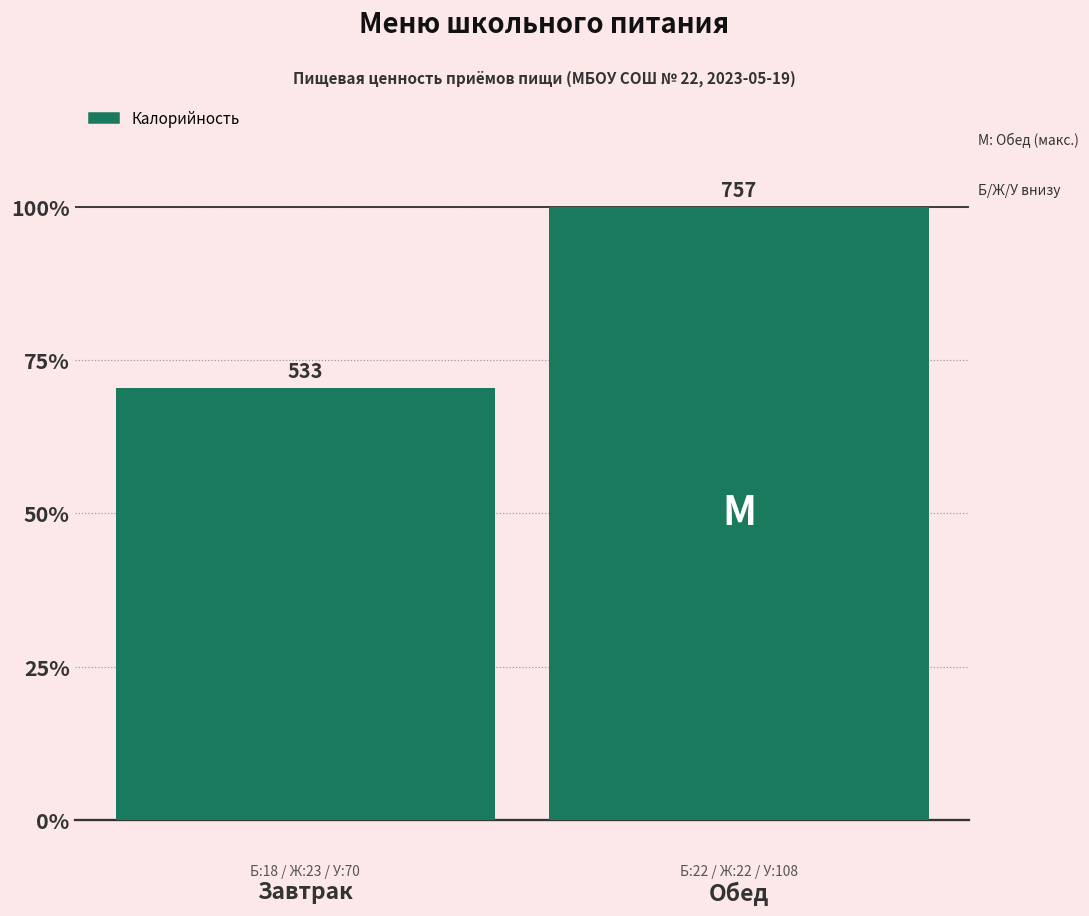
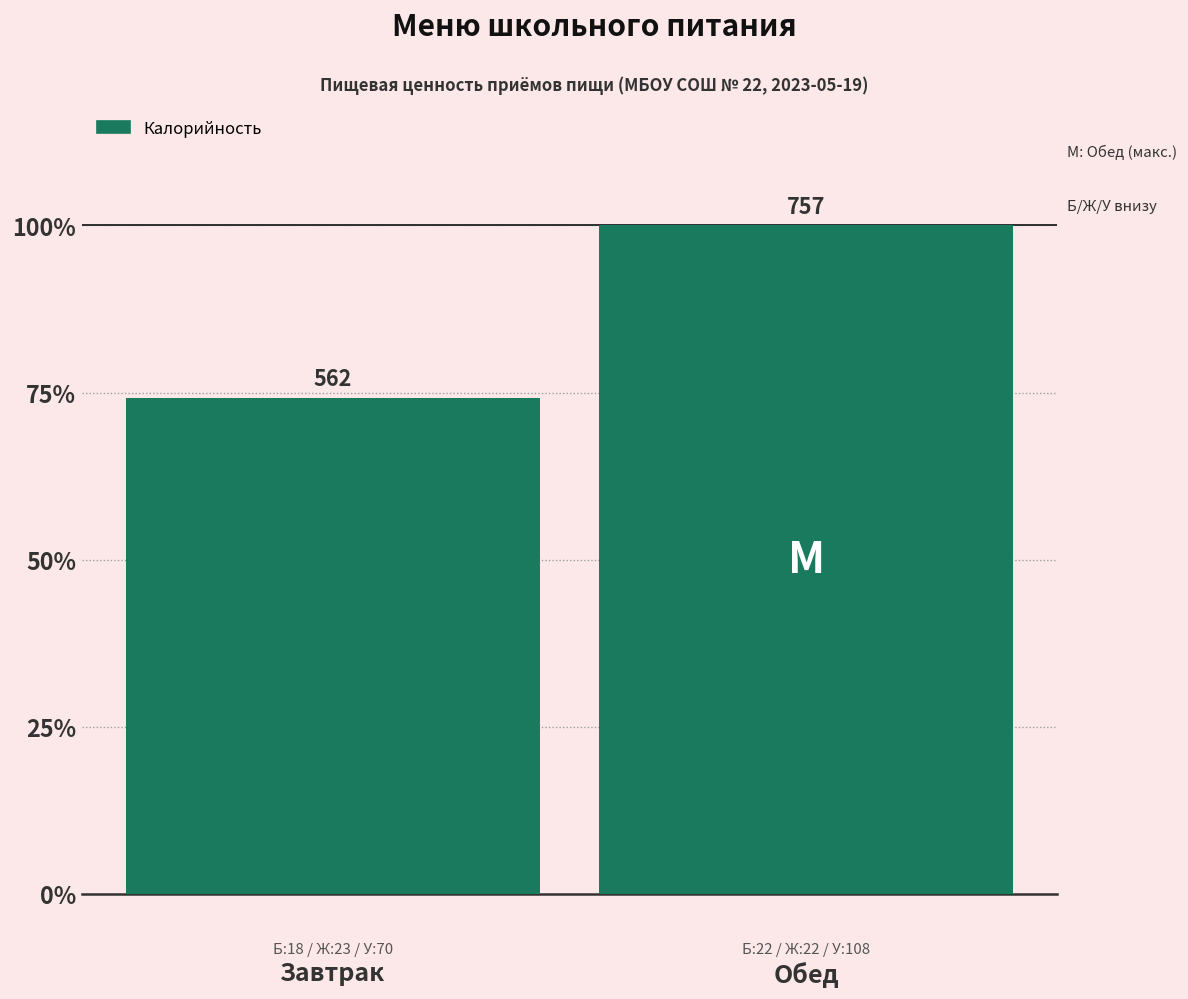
  {
-   "Завтрак": 533,
+   "Завтрак": 562,
    "Обед": 757
  }
